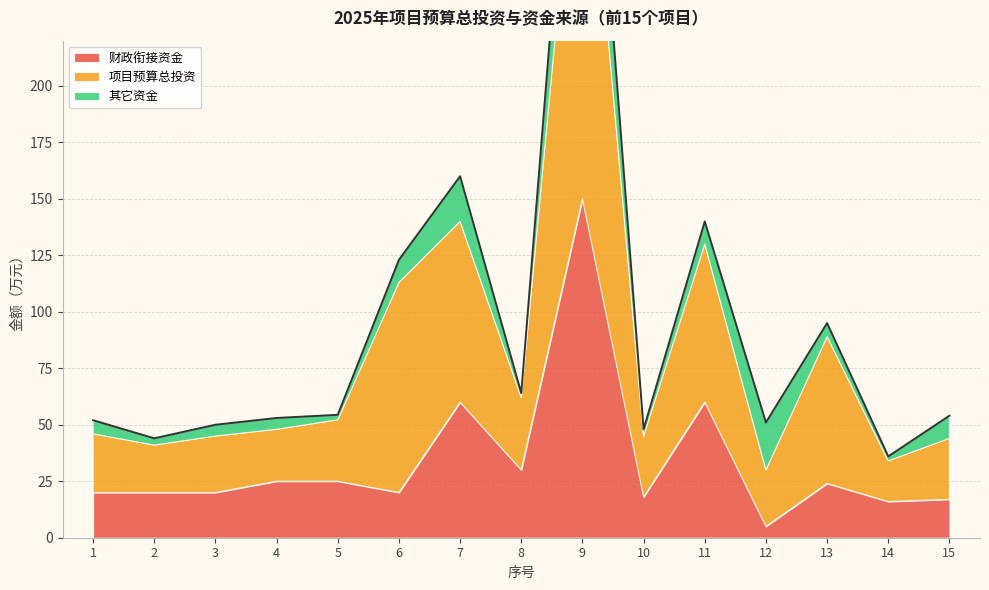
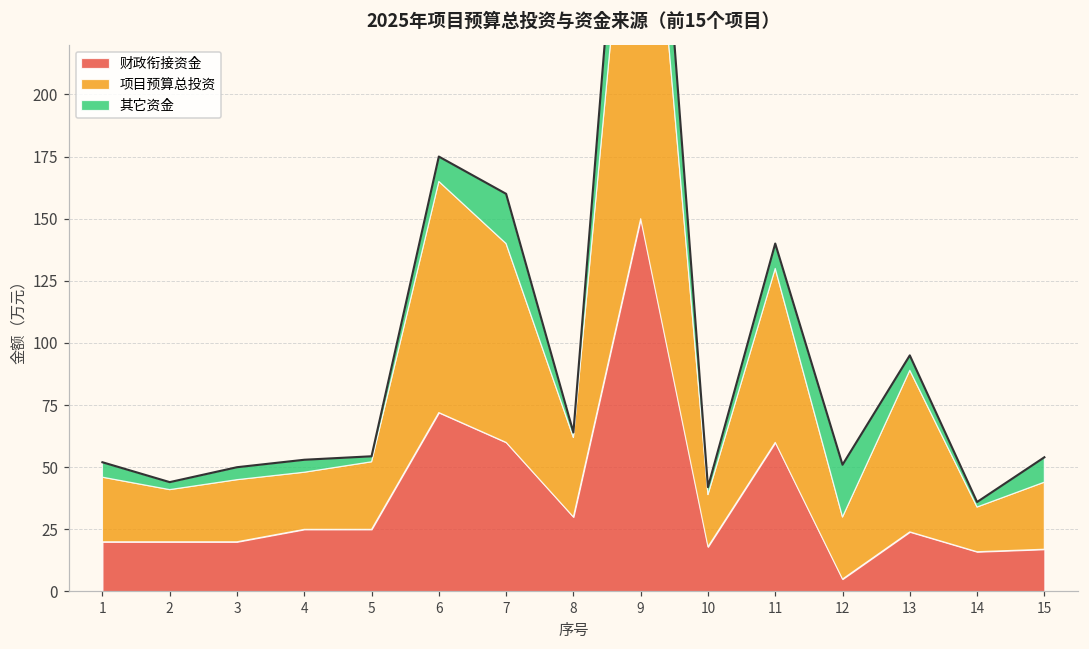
  {
    "财政衔接资金": {
      "1": 20,
      "2": 20,
      "3": 20,
      "4": 25,
      "5": 25,
-     "6": 20,
+     "6": 72,
      "7": 60,
      "8": 30,
      "9": 150,
      "10": 18,
      "11": 60,
      "12": 5,
      "13": 24,
      "14": 16,
      "15": 17
    },
    "项目预算总投资": {
      "1": 26,
      "2": 21,
      "3": 25,
      "4": 23,
      "5": 27,
      "6": 93,
      "7": 80,
      "8": 32,
-     "10": 27,
+     "10": 21,
      "11": 70,
      "12": 25,
      "13": 65,
      "14": 18,
      "15": 27
    },
    "其它资金": {
      "1": 6,
      "2": 3,
      "3": 5,
      "4": 5,
      "5": 2,
      "6": 10,
      "7": 20,
      "8": 2,
      "10": 3,
      "11": 10,
      "12": 21,
      "13": 6,
      "14": 2,
      "15": 10
    }
  }
